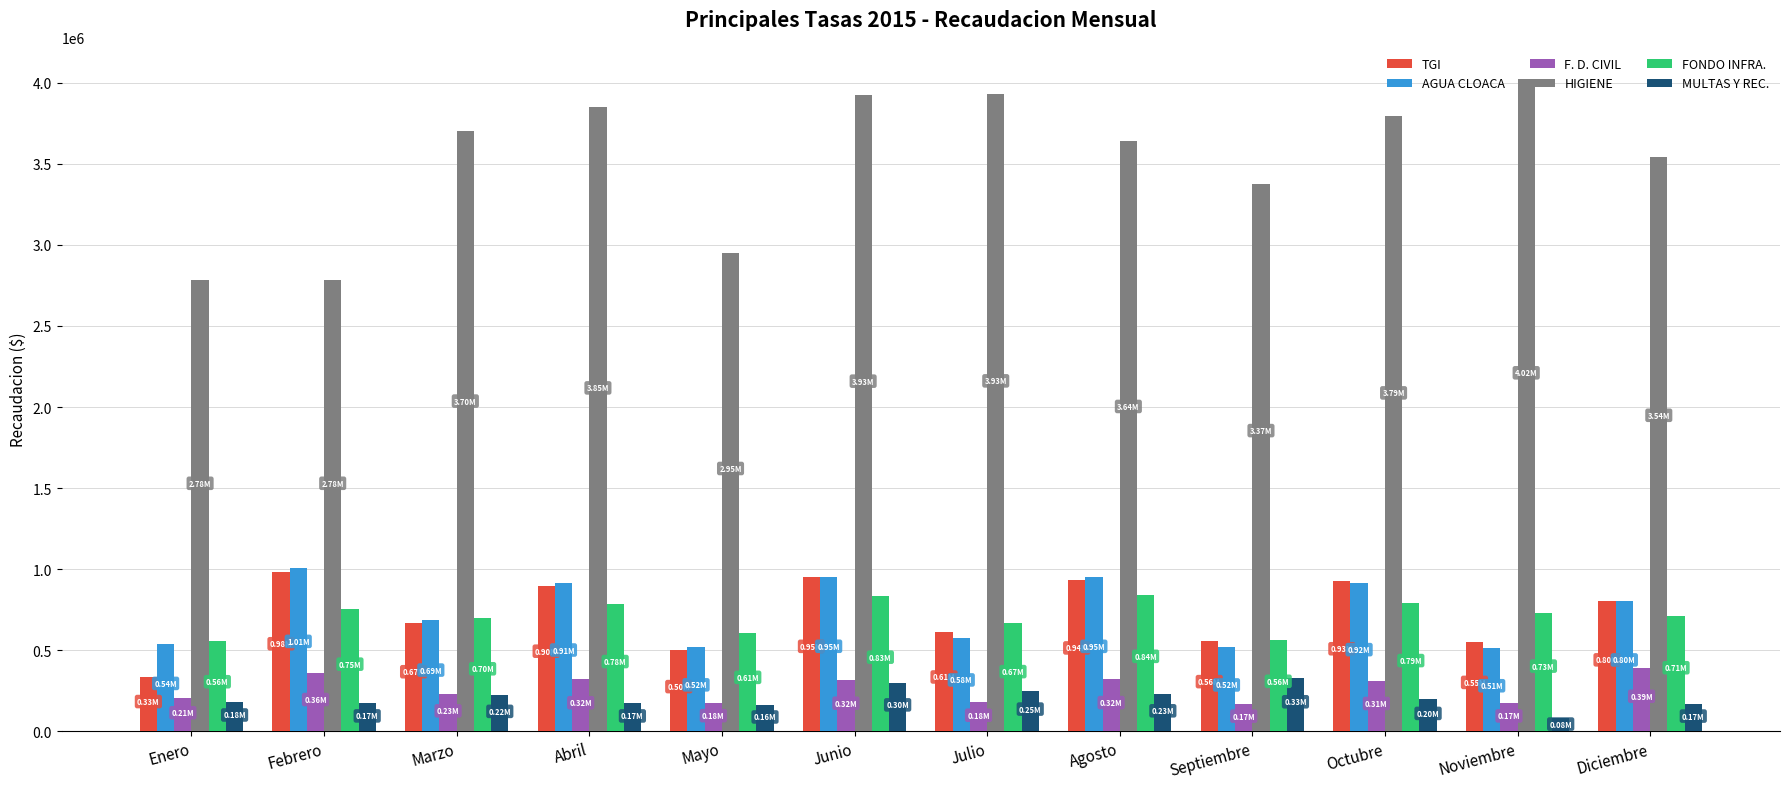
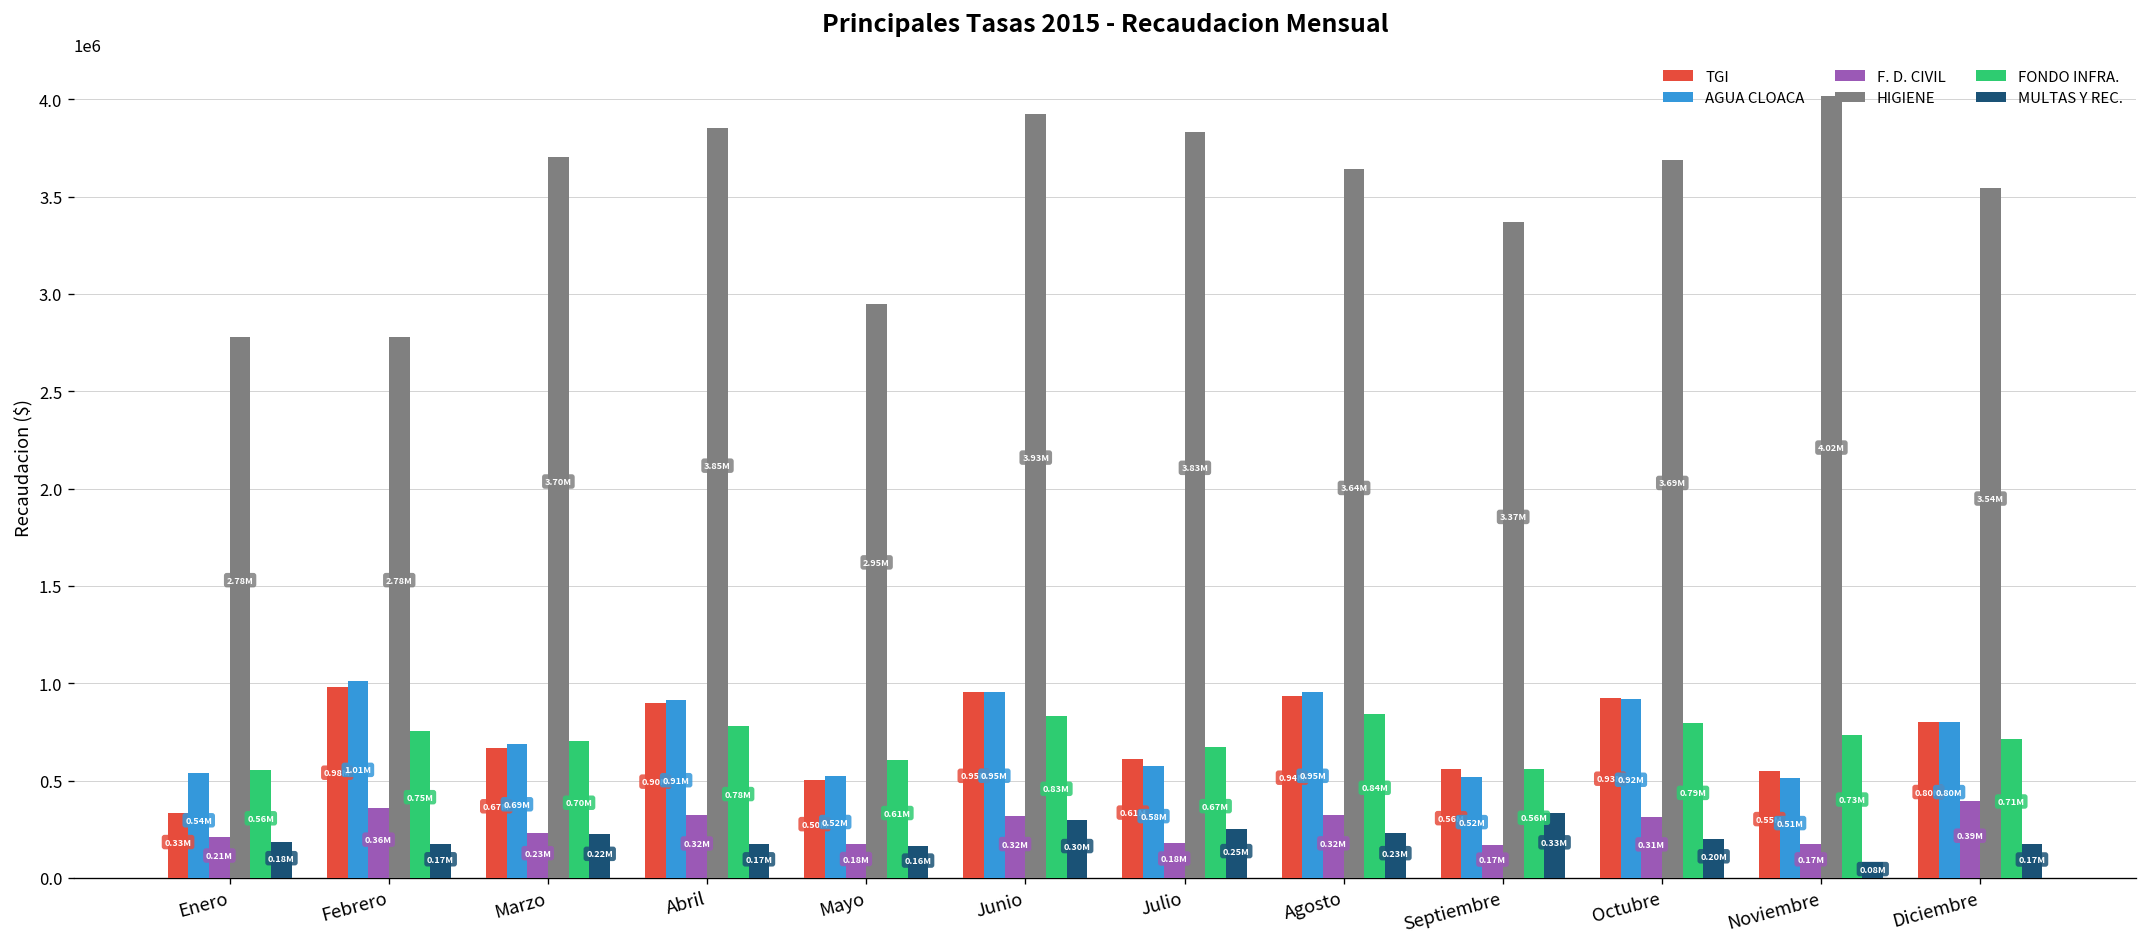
  {
    "HIGIENE": {
-     "Julio": "3.93M",
-     "Octubre": "3.79M"
+     "Julio": "3.83M",
+     "Octubre": "3.69M"
    }
  }
